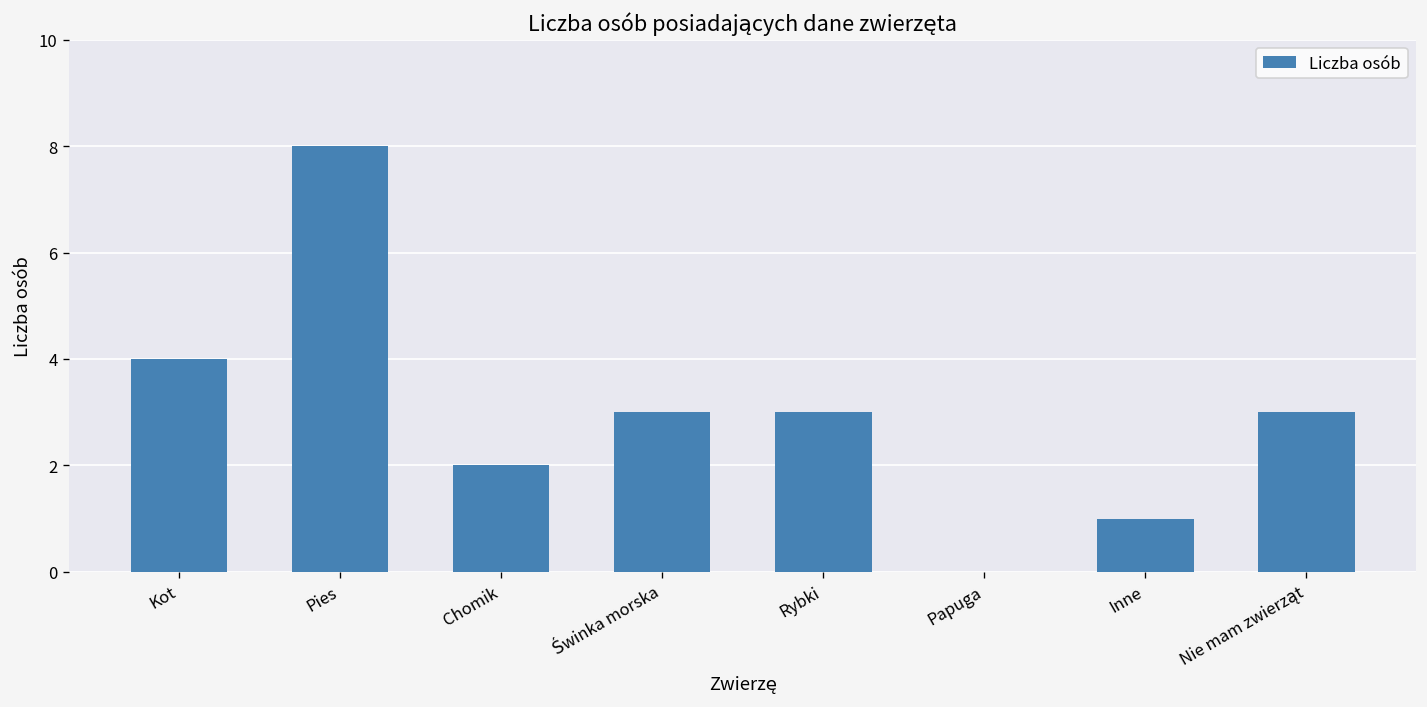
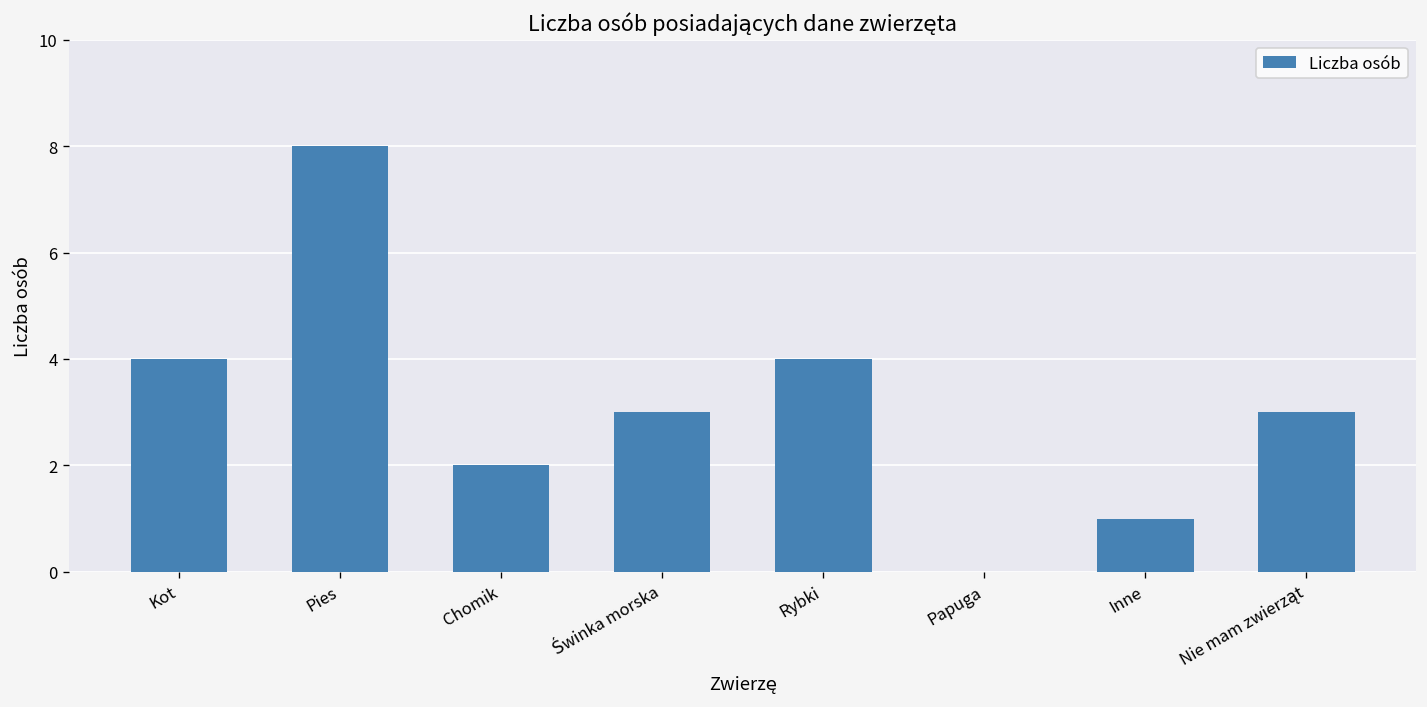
  {
    "Kot": 4,
    "Pies": 8,
    "Chomik": 2,
    "Świnka morska": 3,
-   "Rybki": 3,
+   "Rybki": 4,
    "Papuga": 0,
    "Inne": 1,
    "Nie mam zwierząt": 3
  }
